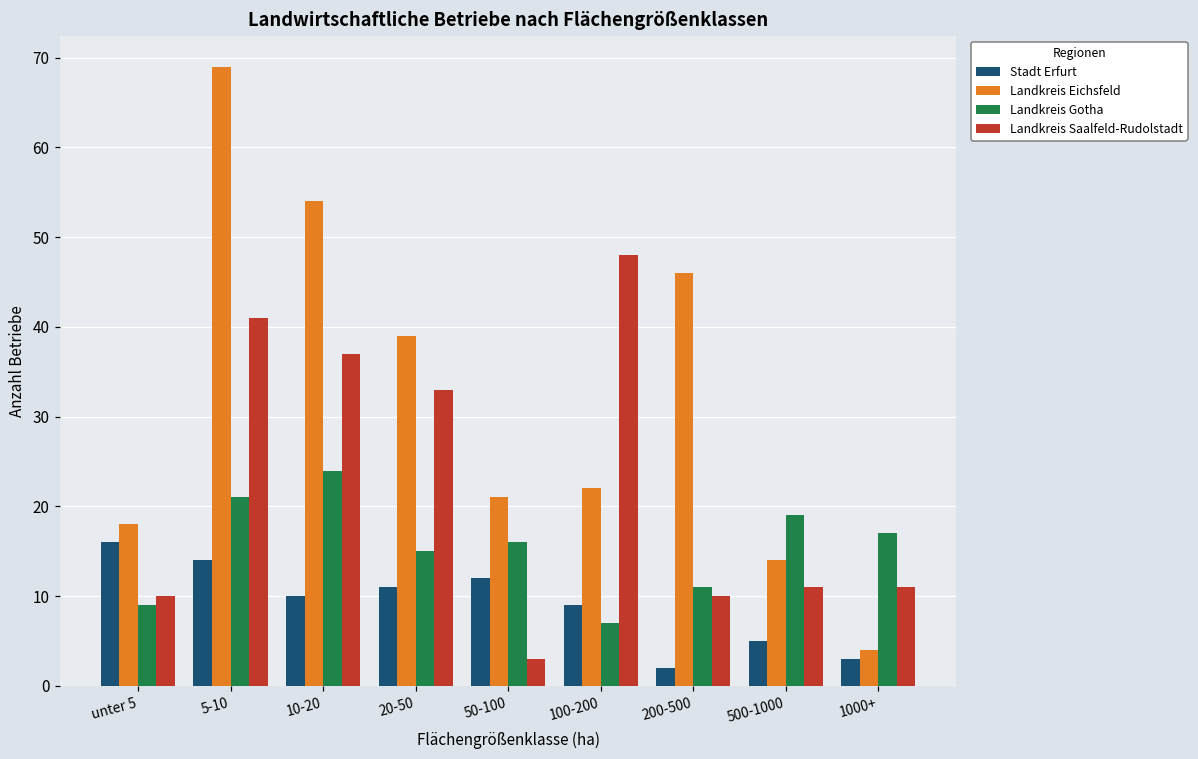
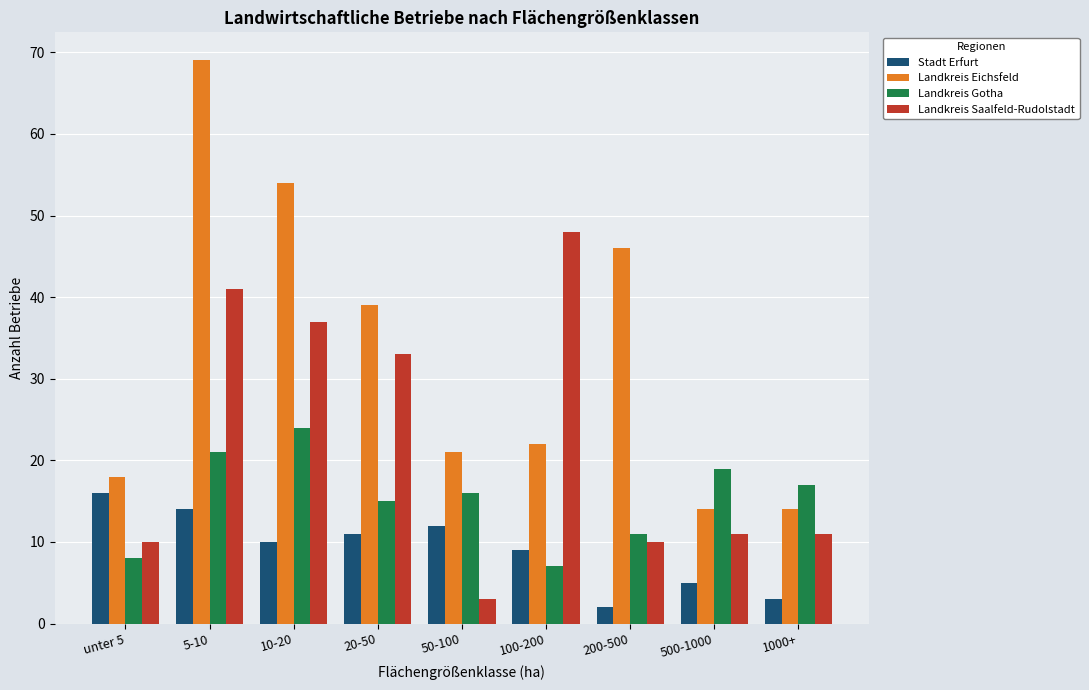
  {
    "Stadt Erfurt": {
      "unter 5": 16,
      "5-10": 14,
      "10-20": 10,
      "20-50": 11,
      "50-100": 12,
      "100-200": 9,
      "200-500": 2,
      "500-1000": 5,
      "1000+": 3
    },
    "Landkreis Eichsfeld": {
      "unter 5": 18,
      "5-10": 69,
      "10-20": 54,
      "20-50": 39,
      "50-100": 21,
      "100-200": 22,
      "200-500": 46,
      "500-1000": 14,
-     "1000+": 4
+     "1000+": 14
    },
    "Landkreis Gotha": {
-     "unter 5": 9,
+     "unter 5": 8,
      "5-10": 21,
      "10-20": 24,
      "20-50": 15,
      "50-100": 16,
      "100-200": 7,
      "200-500": 11,
      "500-1000": 19,
      "1000+": 17
    },
    "Landkreis Saalfeld-Rudolstadt": {
      "unter 5": 10,
      "5-10": 41,
      "10-20": 37,
      "20-50": 33,
      "50-100": 3,
      "100-200": 48,
      "200-500": 10,
      "500-1000": 11,
      "1000+": 11
    }
  }
